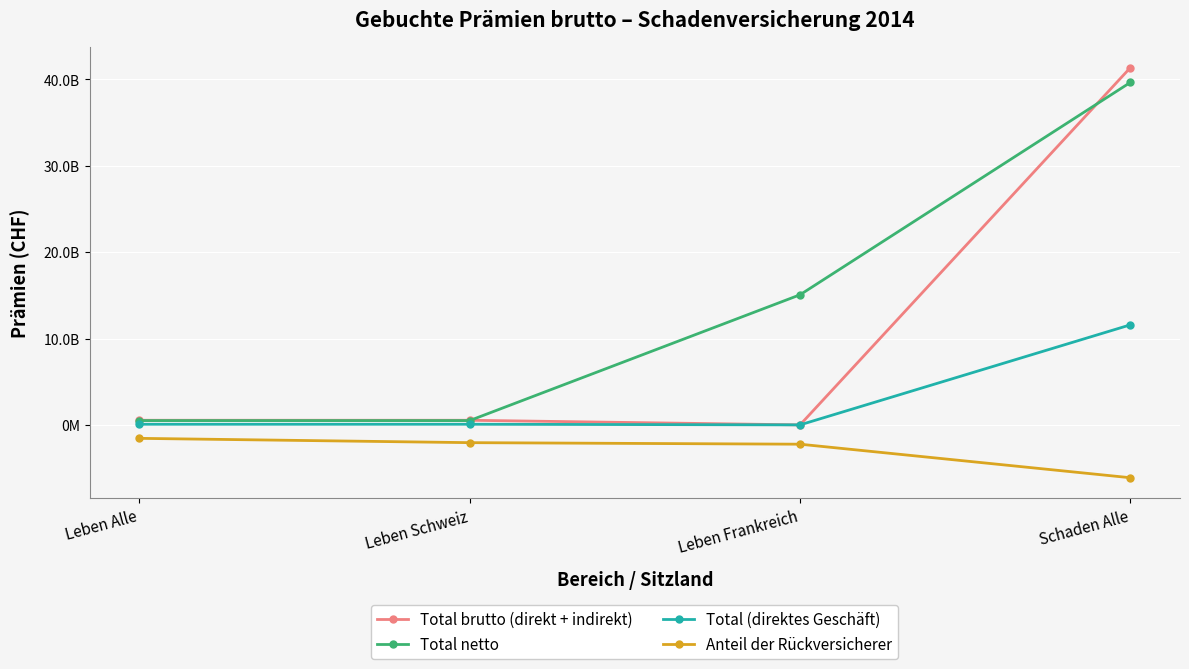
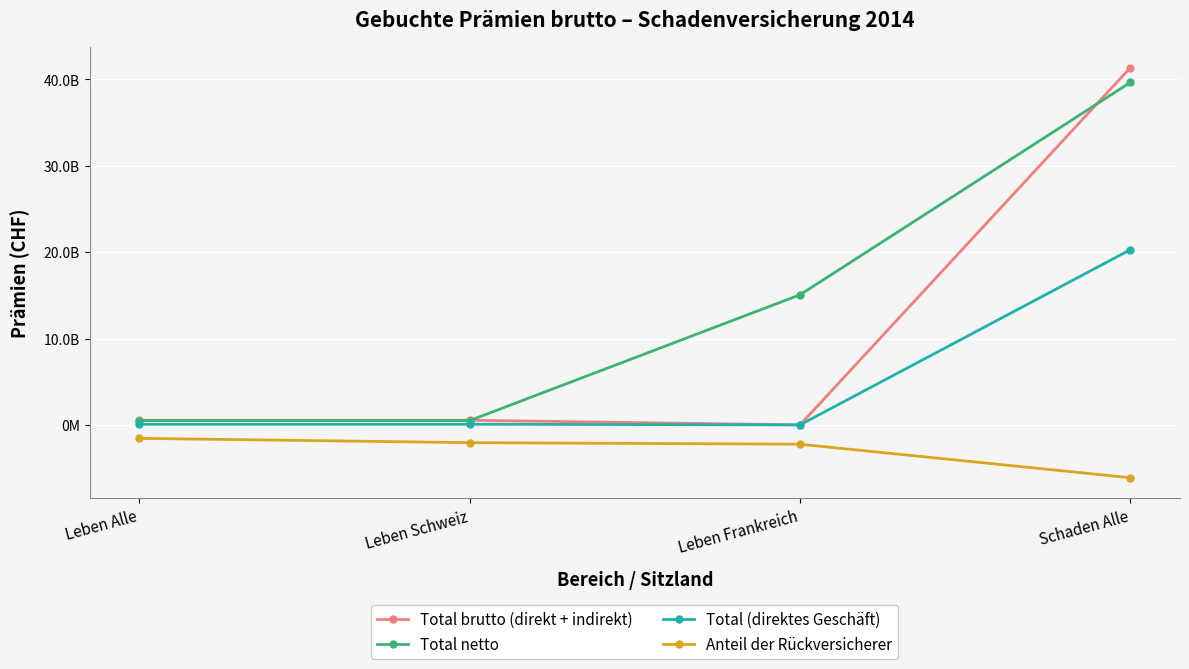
  {
    "Total brutto (direkt + indirekt)": {
      "Schaden Alle": 41000000000
    },
    "Total netto": {
      "Leben Frankreich": 15000000000,
      "Schaden Alle": 40000000000
    },
    "Total (direktes Geschäft)": {
      "Leben Alle": 0,
      "Leben Schweiz": 0,
-     "Schaden Alle": 12000000000
+     "Schaden Alle": 20000000000
    },
    "Anteil der Rückversicherer": {
      "Leben Alle": -2000000000,
      "Leben Schweiz": -2000000000,
      "Leben Frankreich": -2000000000,
      "Schaden Alle": -6000000000
    }
  }
